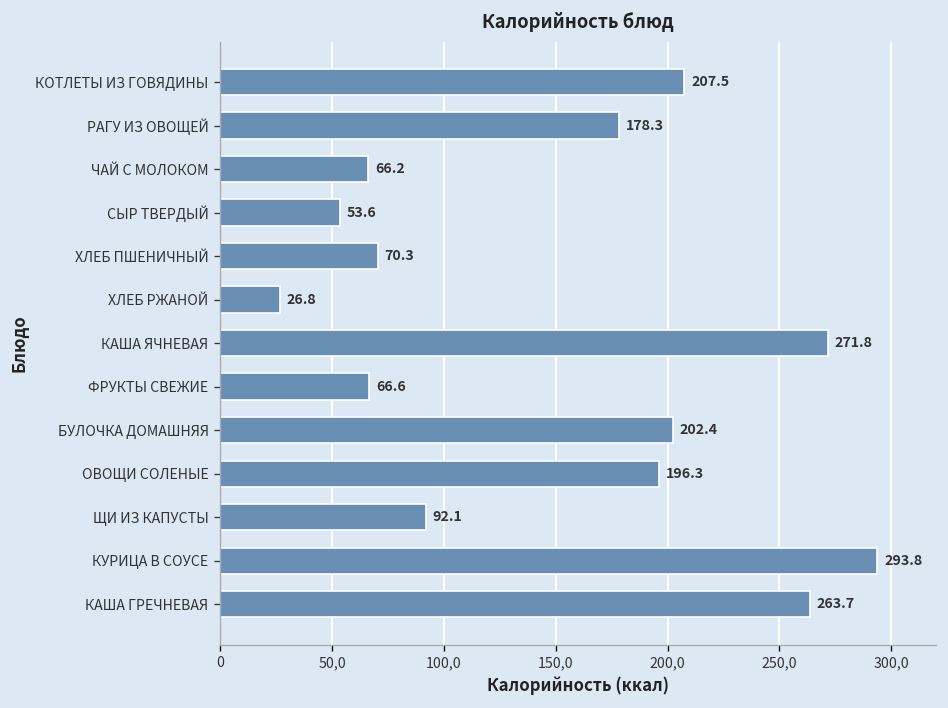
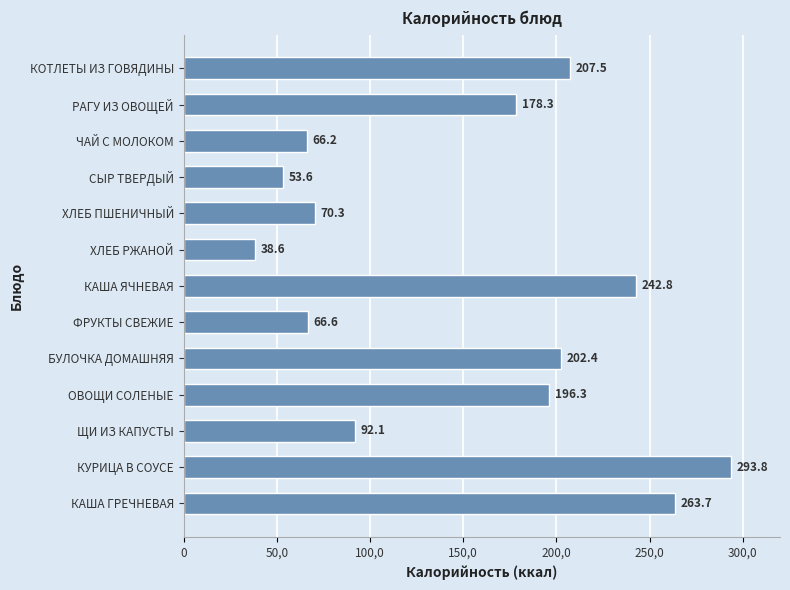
  {
    "КОТЛЕТЫ ИЗ ГОВЯДИНЫ": 207.5,
    "РАГУ ИЗ ОВОЩЕЙ": 178.3,
    "ЧАЙ С МОЛОКОМ": 66.2,
    "СЫР ТВЕРДЫЙ": 53.6,
    "ХЛЕБ ПШЕНИЧНЫЙ": 70.3,
-   "ХЛЕБ РЖАНОЙ": 26.8,
-   "КАША ЯЧНЕВАЯ": 271.8,
+   "ХЛЕБ РЖАНОЙ": 38.6,
+   "КАША ЯЧНЕВАЯ": 242.8,
    "ФРУКТЫ СВЕЖИЕ": 66.6,
    "БУЛОЧКА ДОМАШНЯЯ": 202.4,
    "ОВОЩИ СОЛЕНЫЕ": 196.3,
    "ЩИ ИЗ КАПУСТЫ": 92.1,
    "КУРИЦА В СОУСЕ": 293.8,
    "КАША ГРЕЧНЕВАЯ": 263.7
  }
